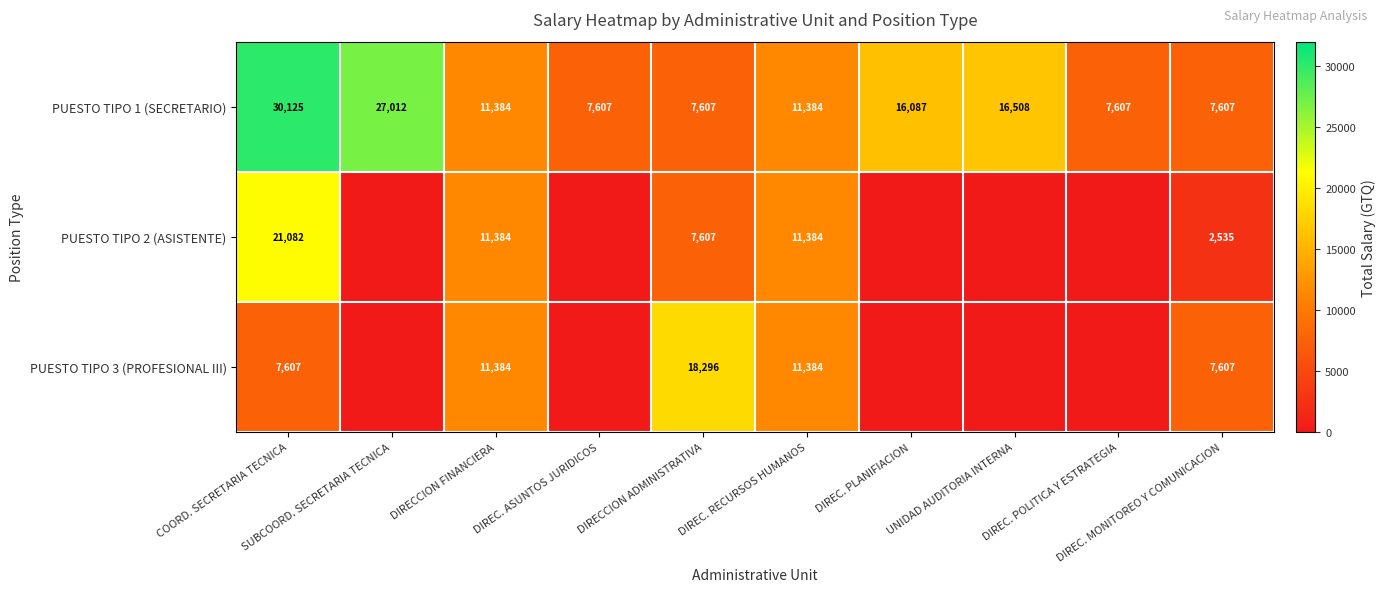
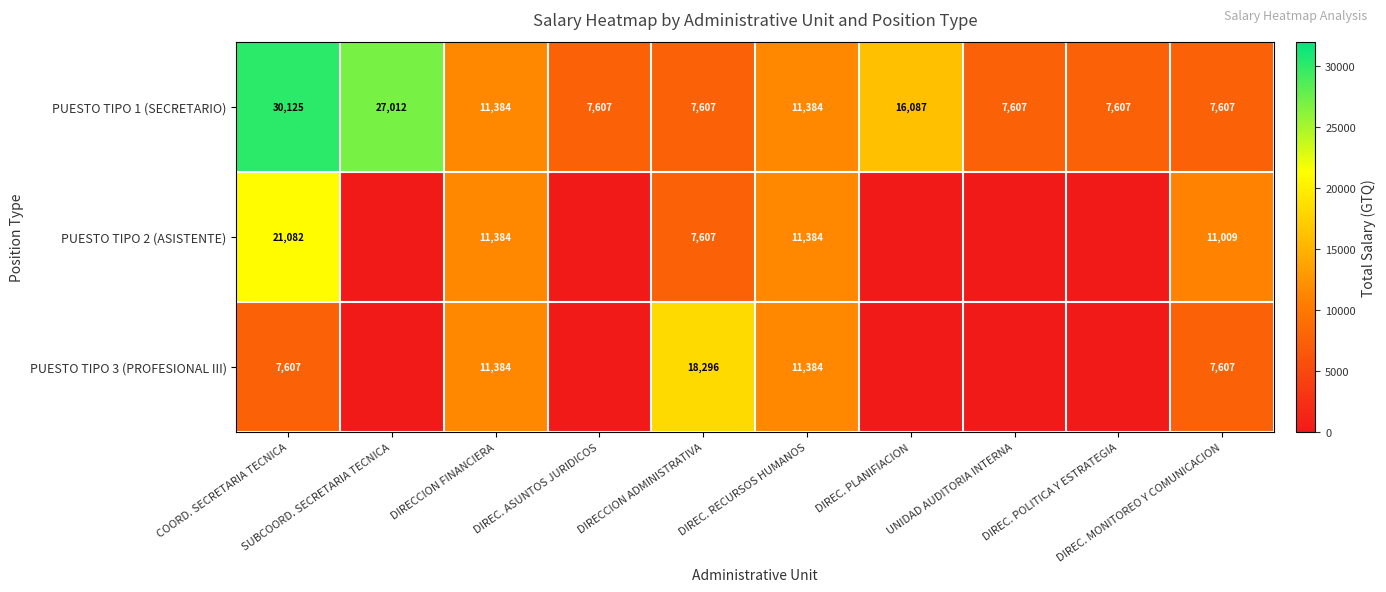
  {
    "PUESTO TIPO 1 (SECRETARIO)": {
      "COORD. SECRETARIA TECNICA": "30,125",
      "SUBCOORD. SECRETARIA TECNICA": "27,012",
      "DIRECCION FINANCIERA": "11,384",
      "DIREC. ASUNTOS JURIDICOS": "7,607",
      "DIRECCION ADMINISTRATIVA": "7,607",
      "DIREC. RECURSOS HUMANOS": "11,384",
      "DIREC. PLANIFIACION": "16,087",
-     "UNIDAD AUDITORIA INTERNA": "16,508",
+     "UNIDAD AUDITORIA INTERNA": "7,607",
      "DIREC. POLITICA Y ESTRATEGIA": "7,607",
      "DIREC. MONITOREO Y COMUNICACION": "7,607"
    },
    "PUESTO TIPO 2 (ASISTENTE)": {
      "COORD. SECRETARIA TECNICA": "21,082",
      "DIRECCION FINANCIERA": "11,384",
      "DIRECCION ADMINISTRATIVA": "7,607",
      "DIREC. RECURSOS HUMANOS": "11,384",
-     "DIREC. MONITOREO Y COMUNICACION": "2,535"
+     "DIREC. MONITOREO Y COMUNICACION": "11,009"
    },
    "PUESTO TIPO 3 (PROFESIONAL III)": {
      "COORD. SECRETARIA TECNICA": "7,607",
      "DIRECCION FINANCIERA": "11,384",
      "DIRECCION ADMINISTRATIVA": "18,296",
      "DIREC. RECURSOS HUMANOS": "11,384",
      "DIREC. MONITOREO Y COMUNICACION": "7,607"
    }
  }
